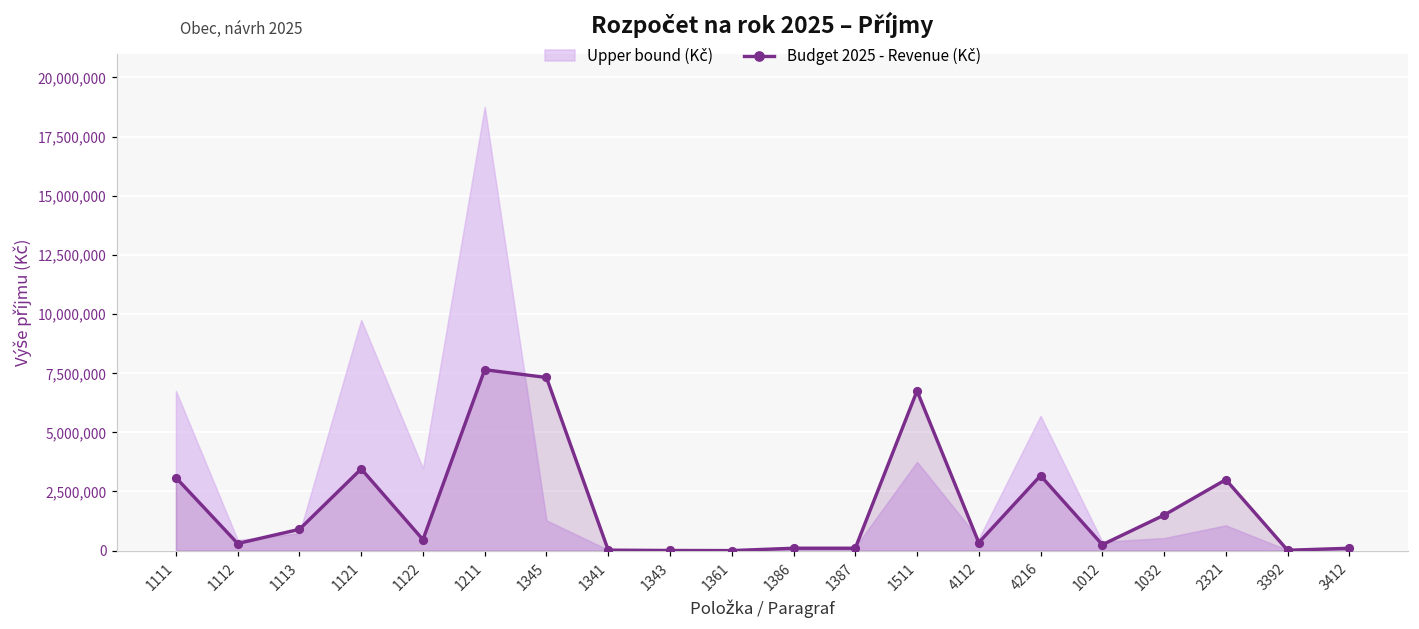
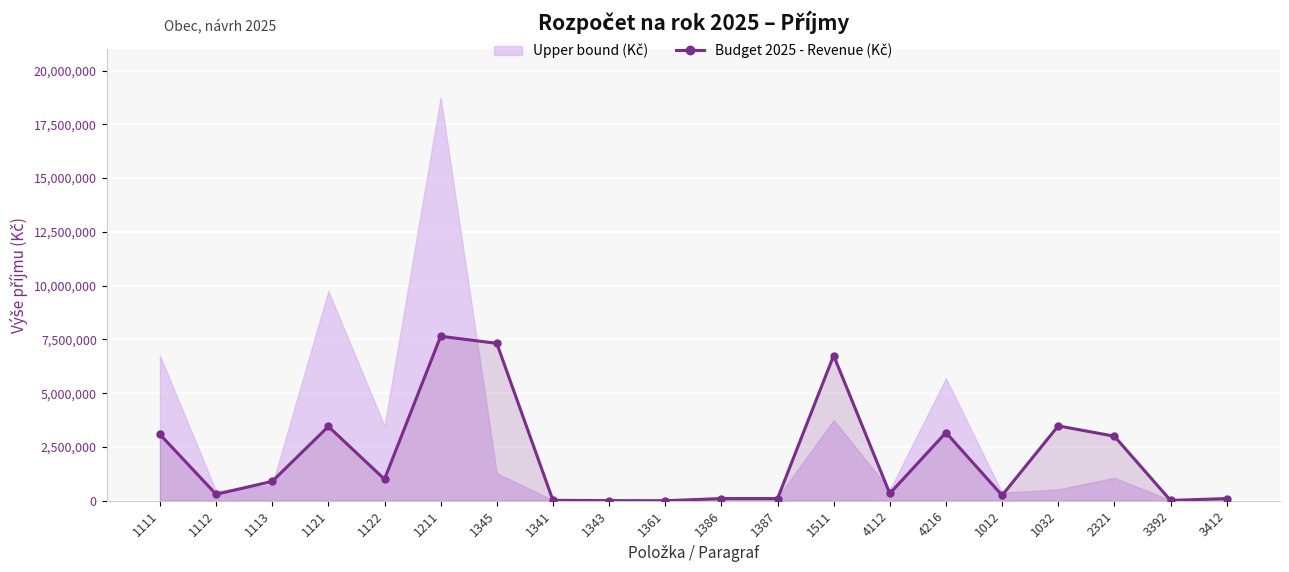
  {
    "Budget 2025 - Revenue (Kč)": {
      "1111": "3,100,000",
      "1112": "300,000",
      "1113": "900,000",
      "1121": "3,500,000",
-     "1122": "500,000",
+     "1122": "1,000,000",
      "1211": "7,600,000",
      "1345": "7,300,000",
      "1511": "6,800,000",
      "4112": "300,000",
      "4216": "3,200,000",
      "1012": "300,000",
-     "1032": "1,500,000",
+     "1032": "3,500,000",
      "2321": "3,000,000"
    },
    "Upper bound (Kč)": {
      "1111": "6,800,000",
      "1112": "500,000",
      "1113": "700,000",
      "1121": "9,800,000",
      "1122": "3,500,000",
      "1211": "18,800,000",
      "1345": "1,300,000",
      "1511": "3,800,000",
      "4112": "500,000",
      "4216": "5,700,000",
      "1012": "400,000",
      "1032": "500,000",
      "2321": "1,100,000"
    }
  }
